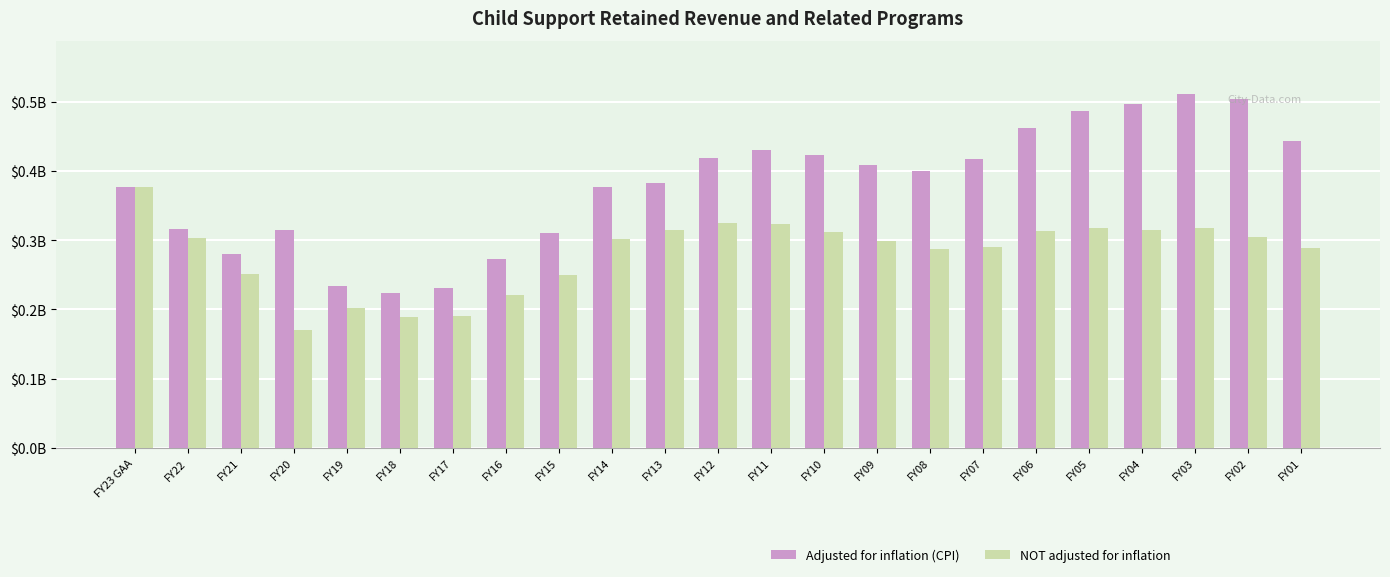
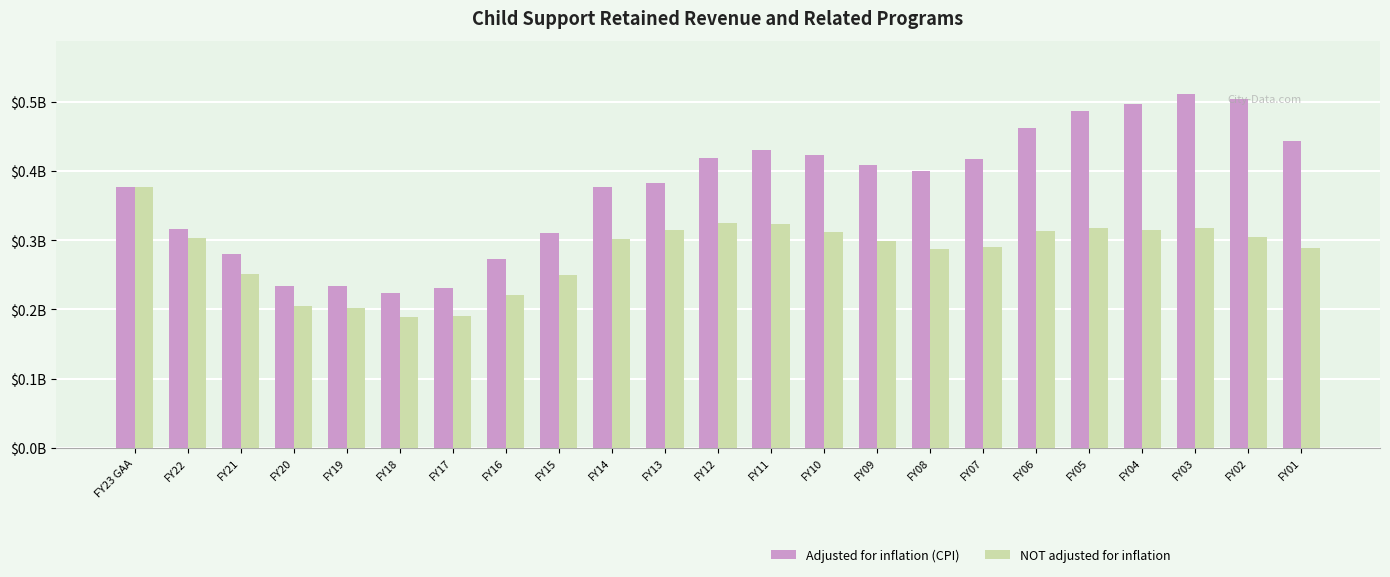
  {
    "Adjusted for inflation (CPI)": {
      "FY23 GAA": "$380000000",
      "FY22": "$320000000",
      "FY21": "$280000000",
-     "FY20": "$320000000",
+     "FY20": "$230000000",
      "FY19": "$230000000",
      "FY18": "$220000000",
      "FY17": "$230000000",
      "FY16": "$270000000",
      "FY15": "$310000000",
      "FY14": "$380000000",
      "FY13": "$380000000",
      "FY12": "$420000000",
      "FY11": "$430000000",
      "FY10": "$420000000",
      "FY09": "$410000000",
      "FY08": "$400000000",
      "FY07": "$420000000",
      "FY06": "$460000000",
      "FY05": "$490000000",
      "FY04": "$500000000",
      "FY03": "$510000000",
      "FY02": "$500000000",
      "FY01": "$440000000"
    },
    "NOT adjusted for inflation": {
      "FY23 GAA": "$380000000",
      "FY22": "$300000000",
      "FY21": "$250000000",
-     "FY20": "$170000000",
+     "FY20": "$200000000",
      "FY19": "$200000000",
      "FY18": "$190000000",
      "FY17": "$190000000",
      "FY16": "$220000000",
      "FY15": "$250000000",
      "FY14": "$300000000",
      "FY13": "$320000000",
      "FY12": "$320000000",
      "FY11": "$320000000",
      "FY10": "$310000000",
      "FY09": "$300000000",
      "FY08": "$290000000",
      "FY07": "$290000000",
      "FY06": "$310000000",
      "FY05": "$320000000",
      "FY04": "$320000000",
      "FY03": "$320000000",
      "FY02": "$310000000",
      "FY01": "$290000000"
    }
  }
